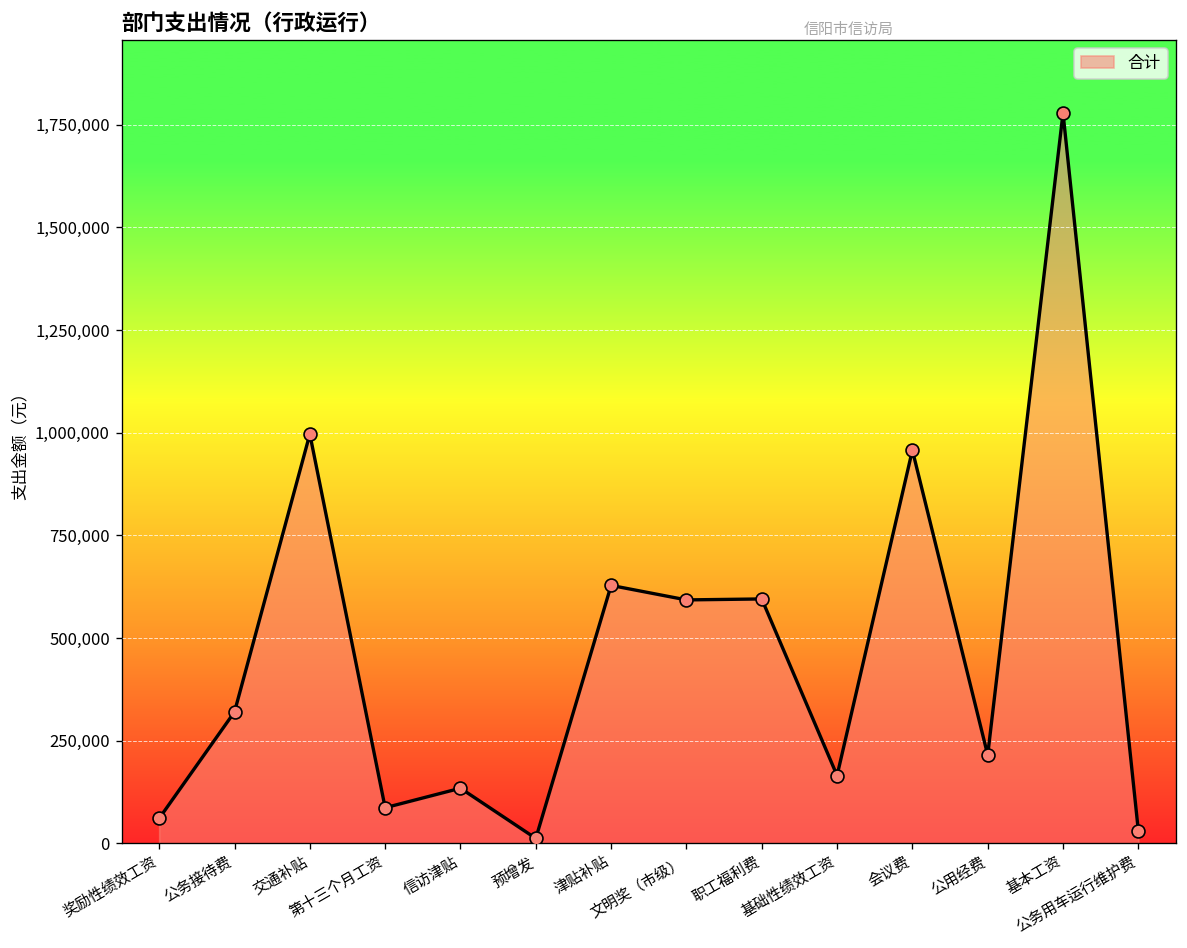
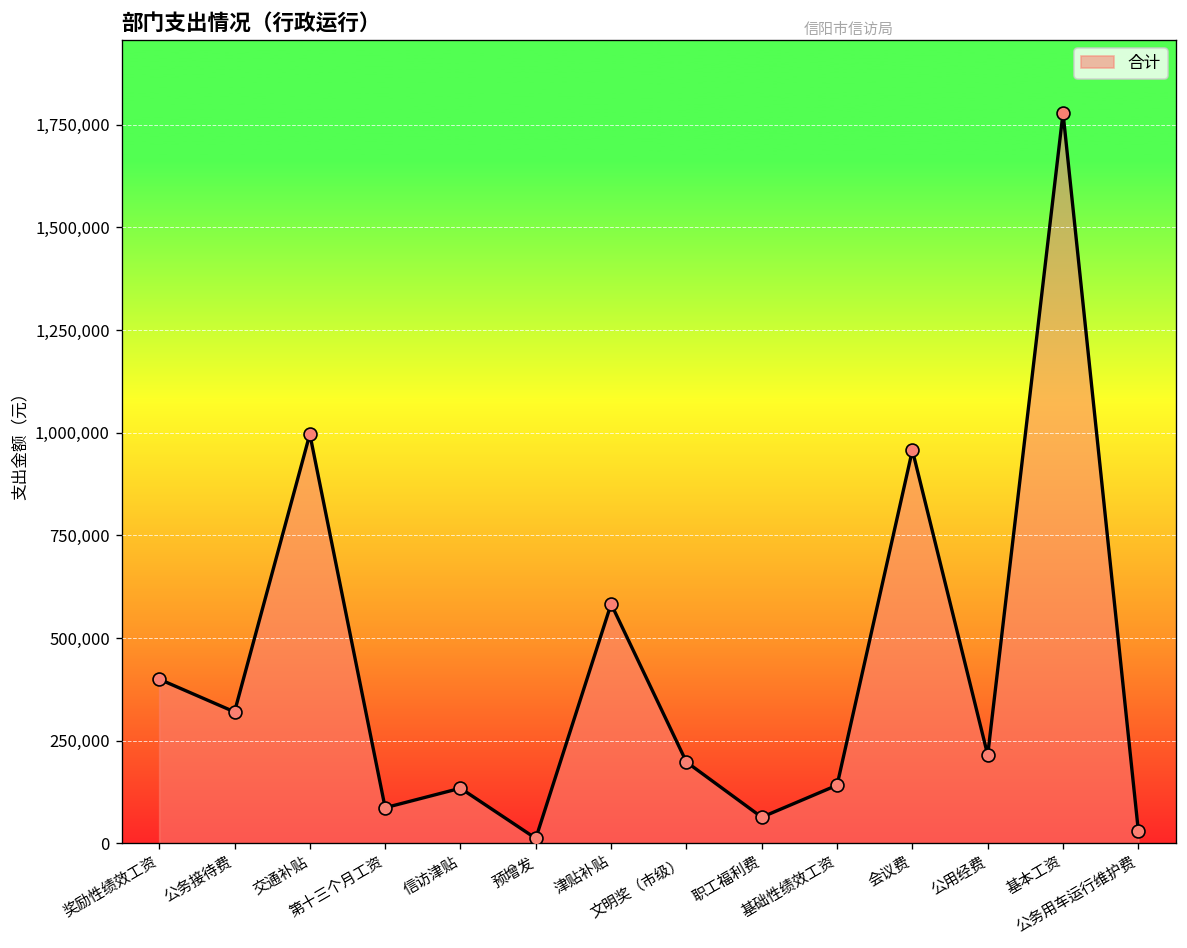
  {
-   "奖励性绩效工资": "60,000",
+   "奖励性绩效工资": "400,000",
    "公务接待费": "320,000",
    "交通补贴": "1,000,000",
    "第十三个月工资": "90,000",
    "信访津贴": "130,000",
    "预增发": "10,000",
-   "津贴补贴": "630,000",
-   "文明奖（市级）": "590,000",
-   "职工福利费": "600,000",
-   "基础性绩效工资": "170,000",
+   "津贴补贴": "580,000",
+   "文明奖（市级）": "200,000",
+   "职工福利费": "60,000",
+   "基础性绩效工资": "140,000",
    "会议费": "960,000",
    "公用经费": "220,000",
    "基本工资": "1,780,000",
    "公务用车运行维护费": "30,000"
  }
